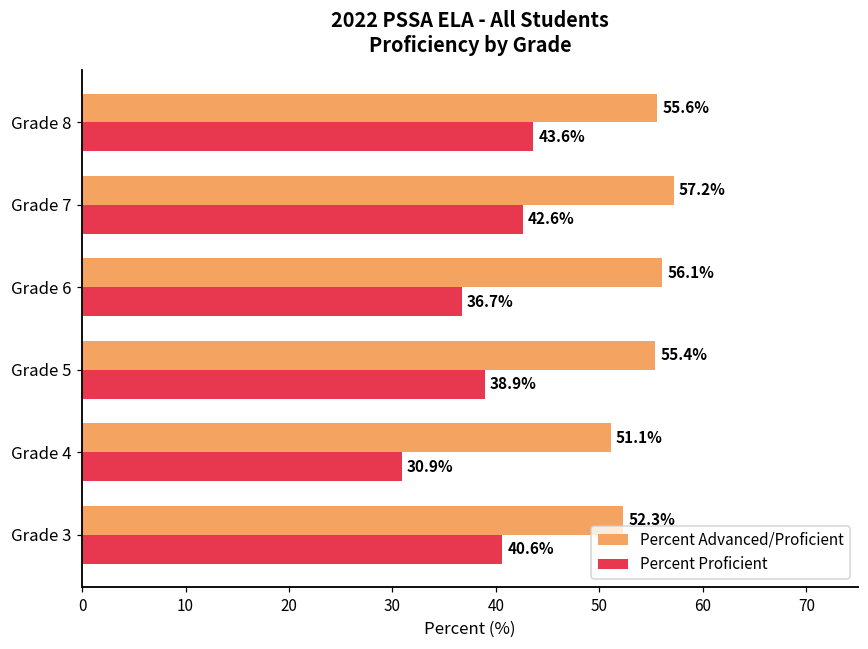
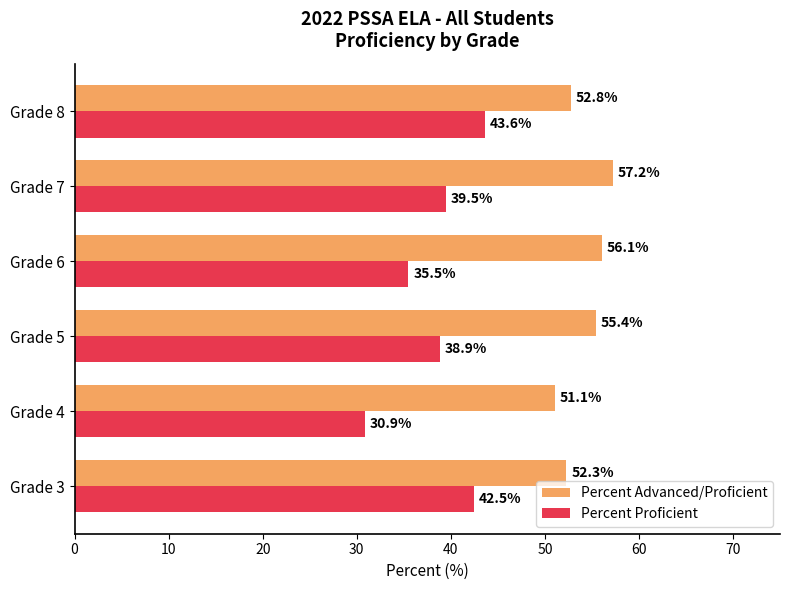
  {
    "Percent Advanced/Proficient": {
-     "Grade 8": "55.6%",
+     "Grade 8": "52.8%",
      "Grade 7": "57.2%",
      "Grade 6": "56.1%",
      "Grade 5": "55.4%",
      "Grade 4": "51.1%",
      "Grade 3": "52.3%"
    },
    "Percent Proficient": {
      "Grade 8": "43.6%",
-     "Grade 7": "42.6%",
-     "Grade 6": "36.7%",
+     "Grade 7": "39.5%",
+     "Grade 6": "35.5%",
      "Grade 5": "38.9%",
      "Grade 4": "30.9%",
-     "Grade 3": "40.6%"
+     "Grade 3": "42.5%"
    }
  }
